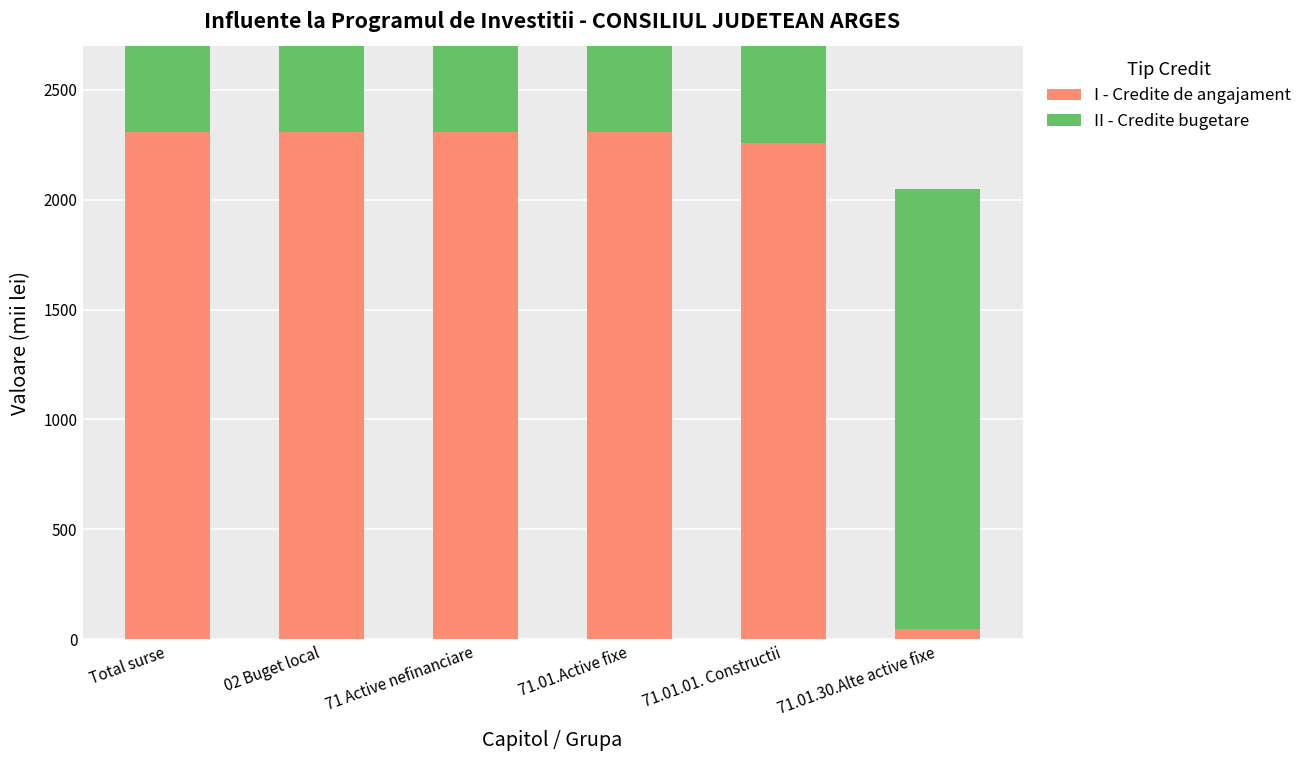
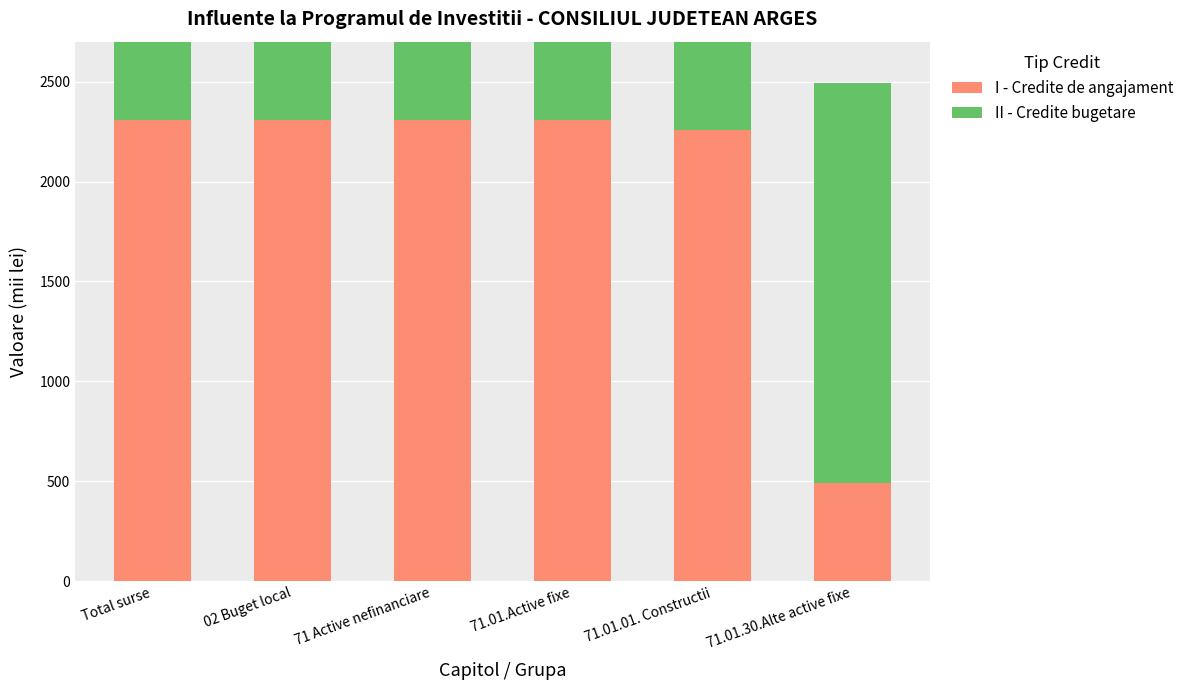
  {
    "I - Credite de angajament": {
      "Total surse": 2310,
      "02 Buget local": 2310,
      "71 Active nefinanciare": 2310,
      "71.01.Active fixe": 2310,
      "71.01.01. Constructii": 2260,
-     "71.01.30.Alte active fixe": 50
+     "71.01.30.Alte active fixe": 490
    },
    "II - Credite bugetare": {
      "71.01.30.Alte active fixe": 2000
    }
  }
